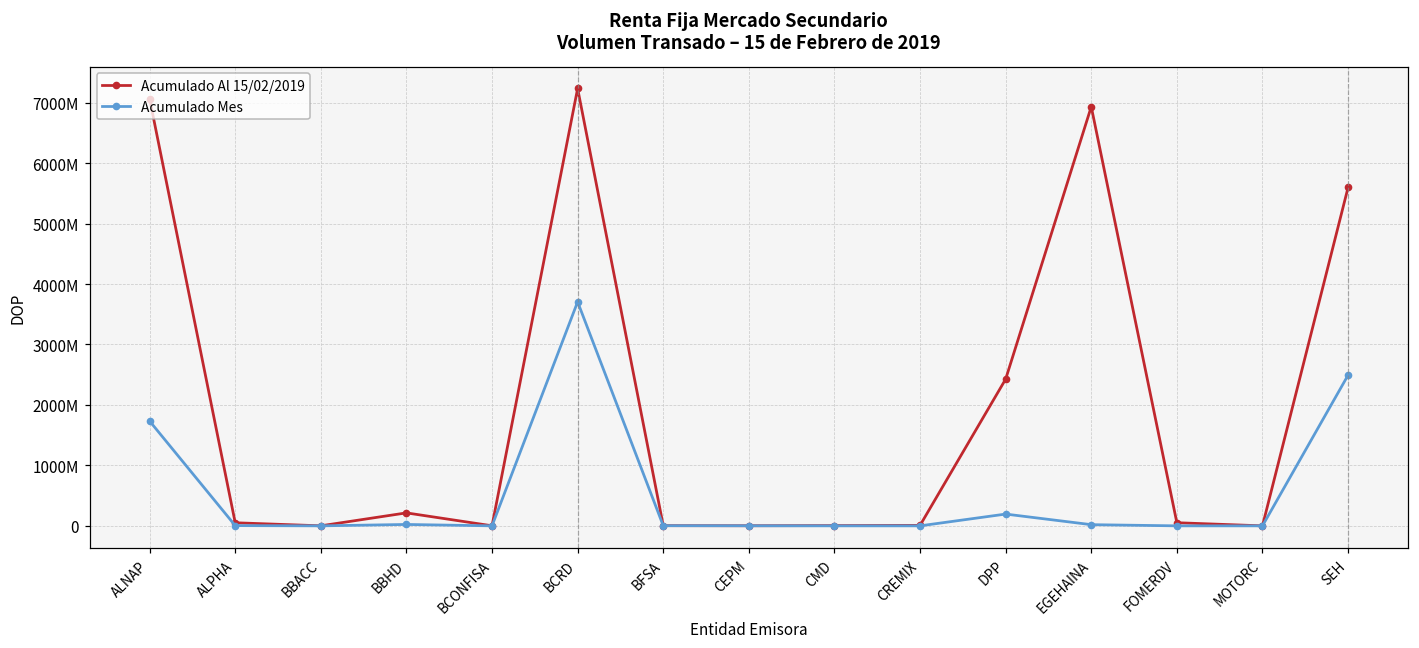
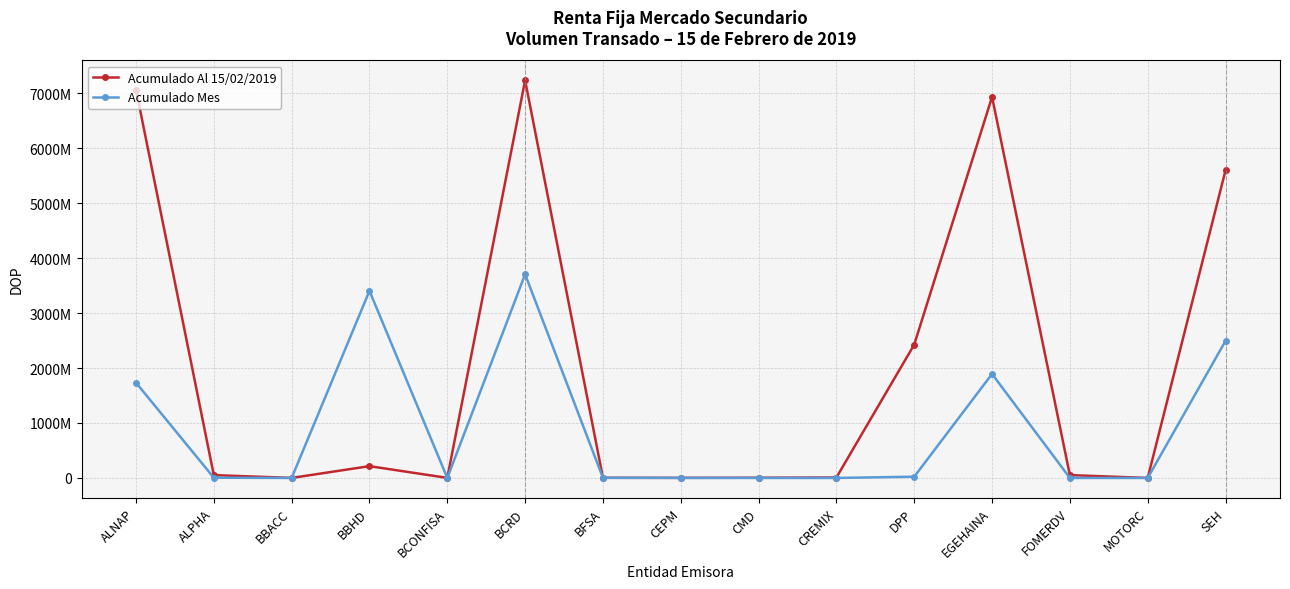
  {
    "Acumulado Al 15/02/2019": {
      "ALPHA": 100000000,
      "BBHD": 200000000,
      "BCRD": 7200000000,
      "DPP": 2400000000,
      "EGEHAINA": 6900000000,
      "FOMERDV": 100000000,
      "SEH": 5600000000
    },
    "Acumulado Mes": {
      "ALNAP": 1700000000,
      "ALPHA": 0,
-     "BBHD": 0,
+     "BBHD": 3400000000,
      "BCRD": 3700000000,
-     "DPP": 200000000,
-     "EGEHAINA": 0,
+     "DPP": 0,
+     "EGEHAINA": 1900000000,
      "FOMERDV": 0,
      "SEH": 2500000000
    }
  }
